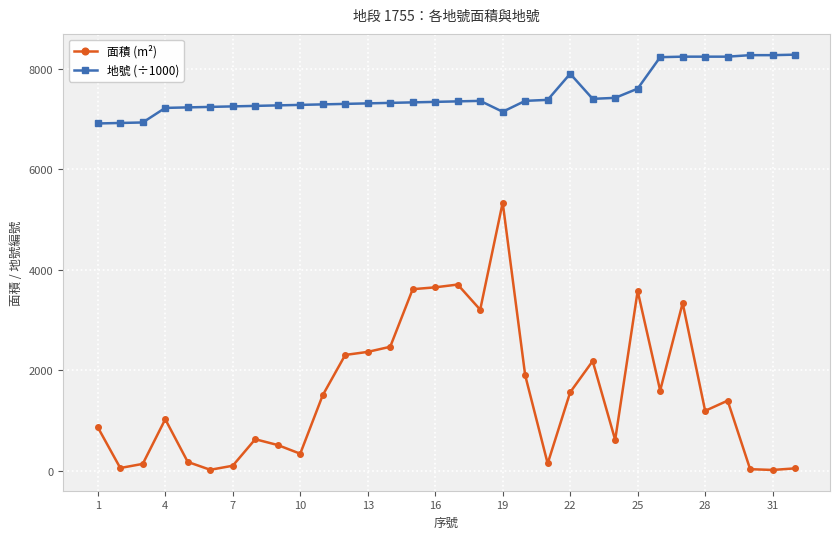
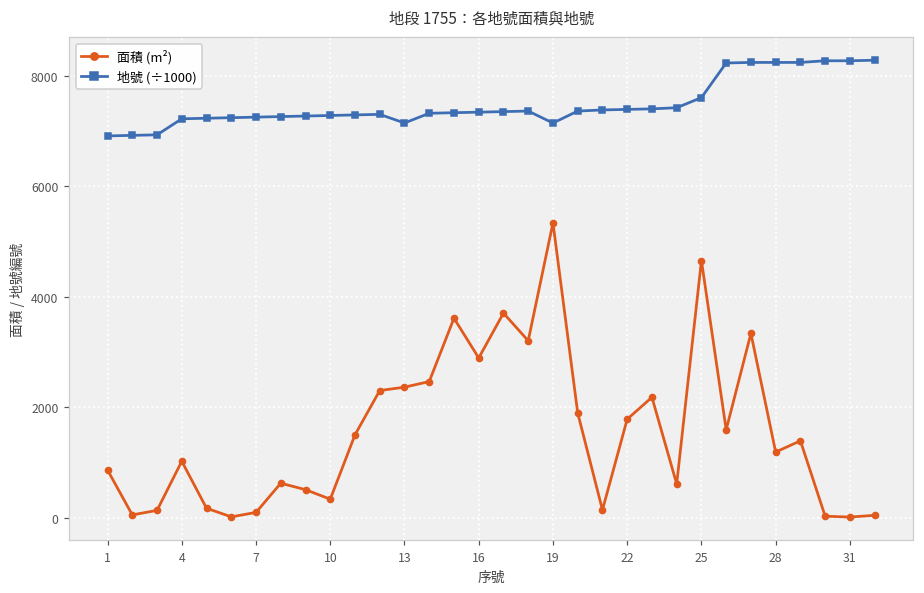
  {
    "面積 (m²)": {
      "1": 900,
      "4": 1000,
      "7": 100,
      "10": 300,
      "13": 2400,
-     "16": 3600,
+     "16": 2900,
      "19": 5300,
-     "22": 1600,
-     "25": 3600,
+     "22": 1800,
+     "25": 4700,
      "28": 1200,
      "31": 0
    },
    "地號 (÷1000)": {
      "1": 6900,
      "4": 7200,
      "7": 7300,
      "10": 7300,
-     "13": 7300,
+     "13": 7100,
      "16": 7300,
      "19": 7100,
-     "22": 7900,
+     "22": 7400,
      "25": 7600,
      "28": 8200,
      "31": 8300
    }
  }
